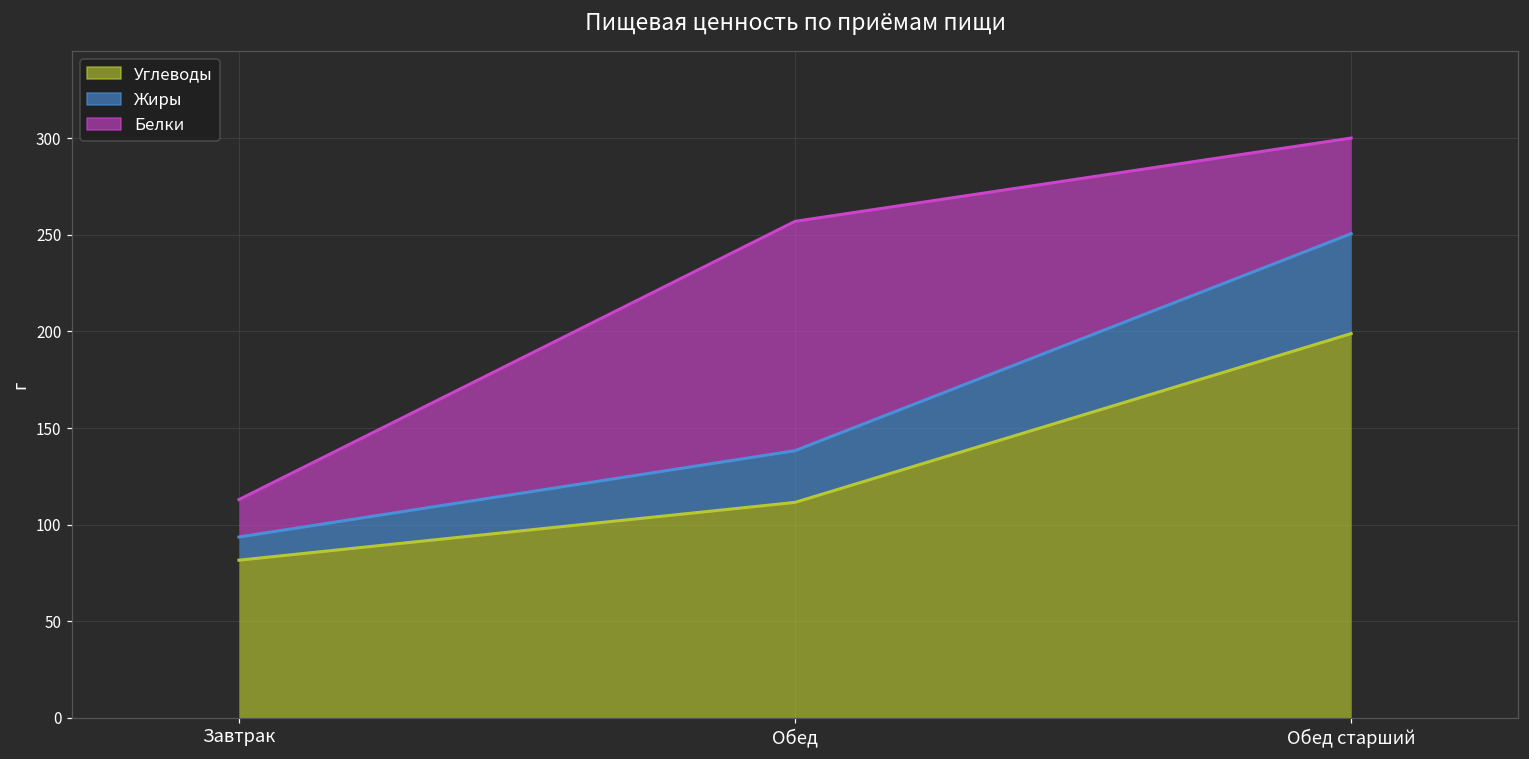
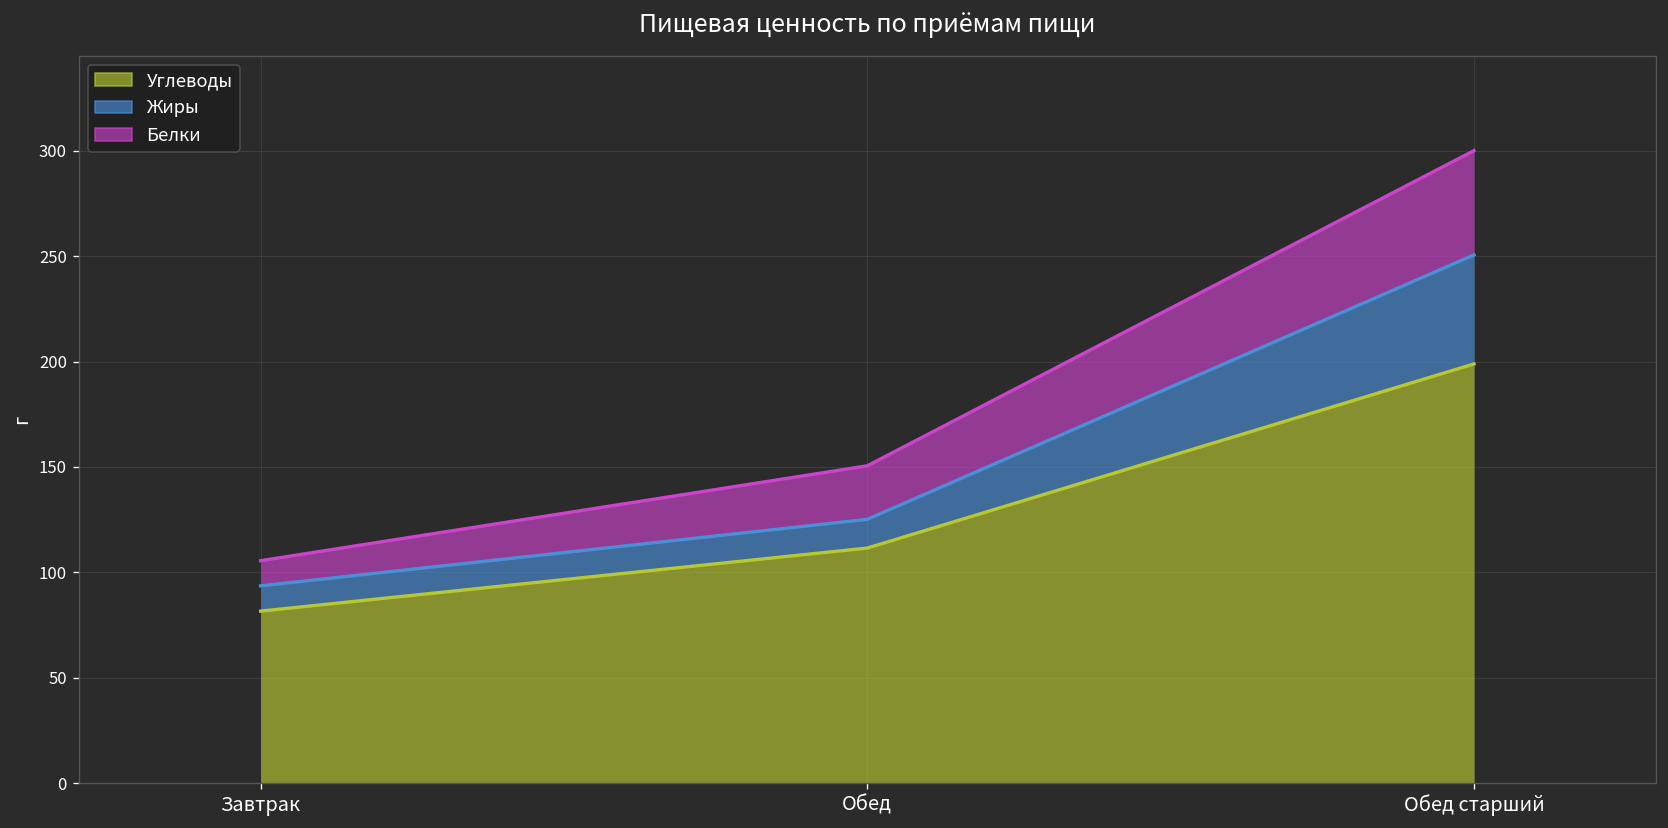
  {
    "Углеводы": {
      "Завтрак": 82,
      "Обед": 112,
      "Обед старший": 199
    },
    "Жиры": {
      "Завтрак": 12,
-     "Обед": 27,
+     "Обед": 14,
      "Обед старший": 52
    },
    "Белки": {
-     "Завтрак": 19,
-     "Обед": 119,
+     "Завтрак": 12,
+     "Обед": 25,
      "Обед старший": 50
    }
  }
